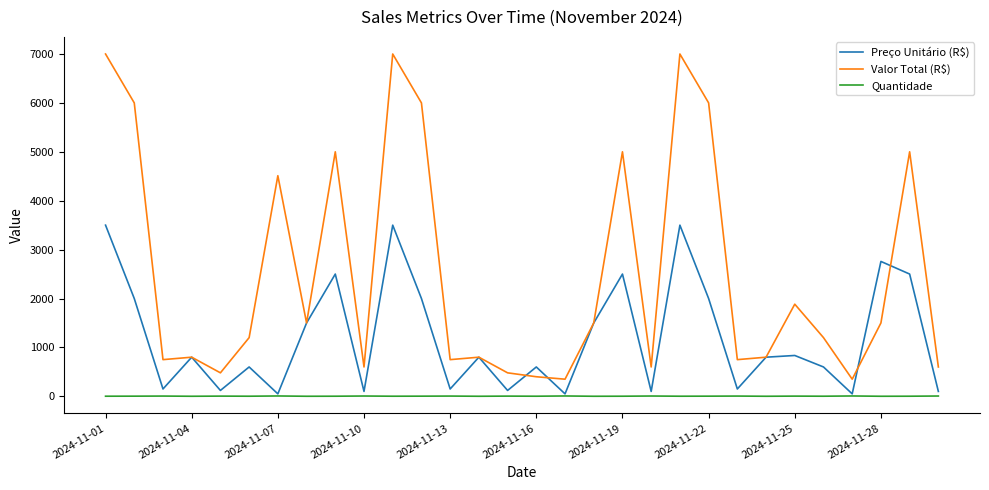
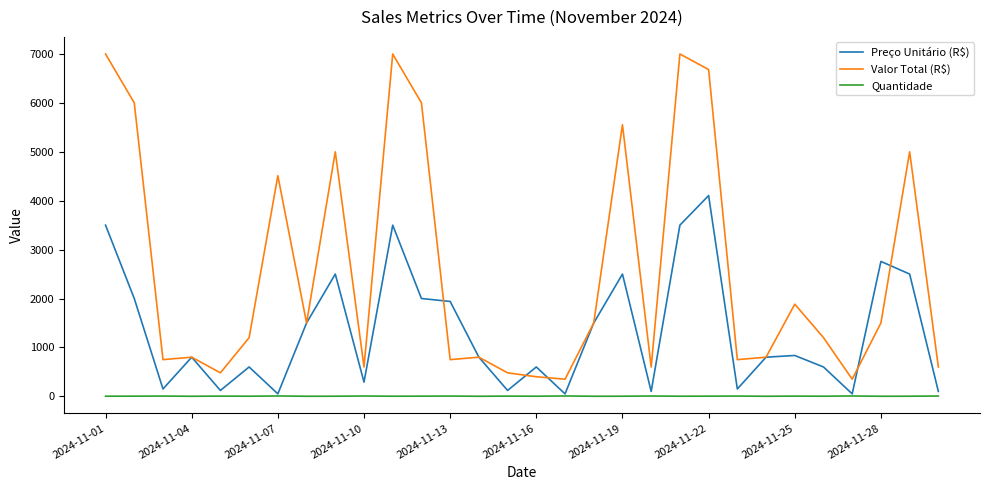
  {
    "Preço Unitário (R$)": {
      "2024-11-01": 3500,
-     "2024-11-10": 100,
-     "2024-11-13": 200,
+     "2024-11-10": 300,
+     "2024-11-13": 1900,
      "2024-11-16": 600,
      "2024-11-19": 2500,
-     "2024-11-22": 2000,
+     "2024-11-22": 4100,
      "2024-11-25": 800,
      "2024-11-28": 2800
    },
    "Valor Total (R$)": {
      "2024-11-01": 7000,
      "2024-11-07": 4500,
      "2024-11-10": 600,
      "2024-11-13": 800,
      "2024-11-16": 400,
-     "2024-11-19": 5000,
-     "2024-11-22": 6000,
+     "2024-11-19": 5600,
+     "2024-11-22": 6700,
      "2024-11-25": 1900,
      "2024-11-28": 1500
    },
    "Quantidade": {
      "2024-11-01": 0,
      "2024-11-04": 0,
      "2024-11-10": 0,
      "2024-11-13": 0,
      "2024-11-16": 0,
      "2024-11-19": 0,
      "2024-11-22": 0,
      "2024-11-25": 0,
      "2024-11-28": 0
    }
  }
